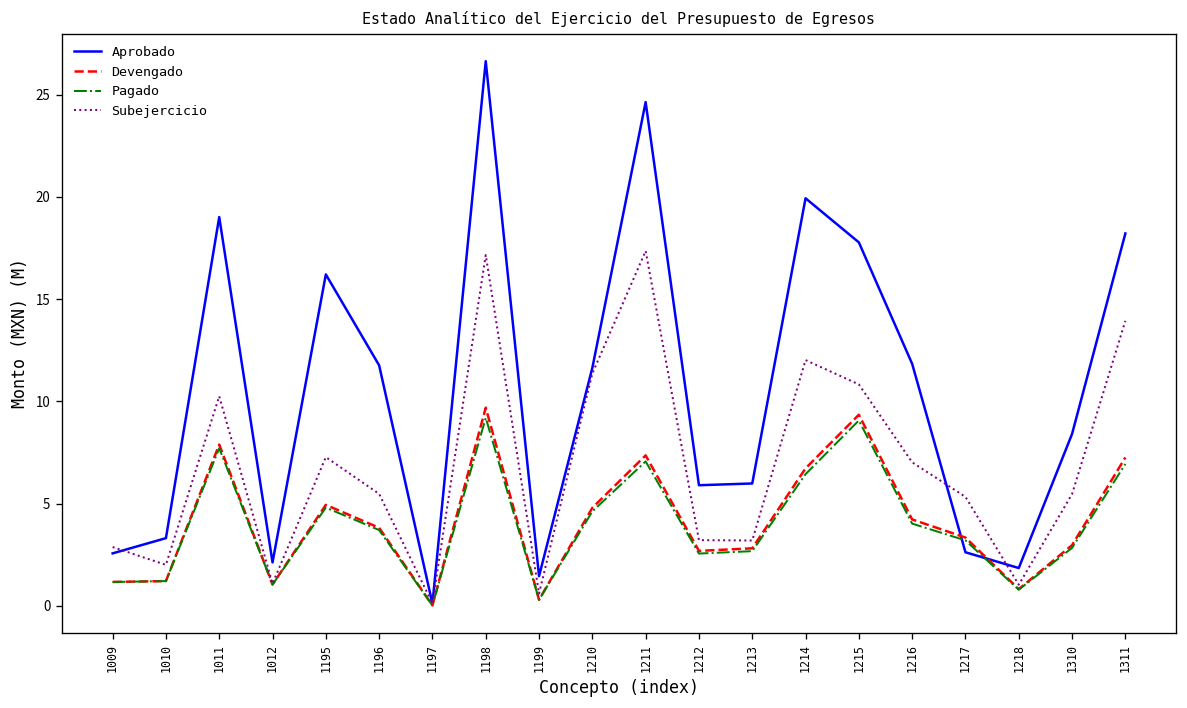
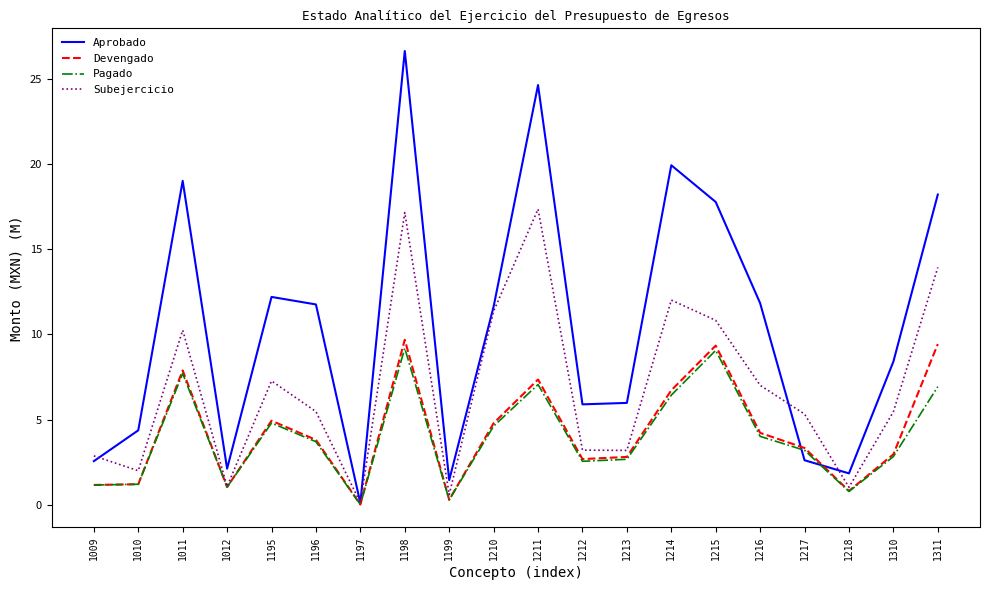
  {
    "Aprobado": {
      "1009": 2.6,
-     "1010": 3.3,
+     "1010": 4.4,
      "1011": 19.0,
      "1012": 2.1,
-     "1195": 16.2,
+     "1195": 12.2,
      "1196": 11.8,
      "1198": 26.6,
      "1199": 1.5,
      "1210": 11.6,
      "1211": 24.6,
      "1212": 5.9,
      "1213": 6.0,
      "1214": 19.9,
      "1215": 17.8,
      "1216": 11.8,
      "1217": 2.6,
      "1218": 1.8,
      "1310": 8.4,
      "1311": 18.2
    },
    "Devengado": {
      "1011": 7.9,
      "1198": 9.7,
      "1210": 4.8,
      "1211": 7.4,
      "1214": 6.7,
      "1215": 9.3,
      "1216": 4.2,
-     "1311": 7.3
+     "1311": 9.4
    },
    "Pagado": {
      "1011": 7.7,
      "1198": 9.2,
      "1210": 4.6,
      "1211": 7.1,
      "1214": 6.4,
      "1215": 9.1,
      "1216": 4.0,
      "1311": 6.9
    },
    "Subejercicio": {
      "1009": 2.9,
      "1010": 2.0,
      "1011": 10.2,
      "1195": 7.3,
      "1196": 5.5,
      "1198": 17.2,
      "1199": 0.6,
      "1210": 11.4,
      "1211": 17.4,
      "1212": 3.2,
      "1213": 3.2,
      "1214": 12.0,
      "1215": 10.8,
      "1216": 7.0,
      "1217": 5.3,
      "1218": 1.0,
      "1310": 5.5,
      "1311": 13.9
    }
  }
